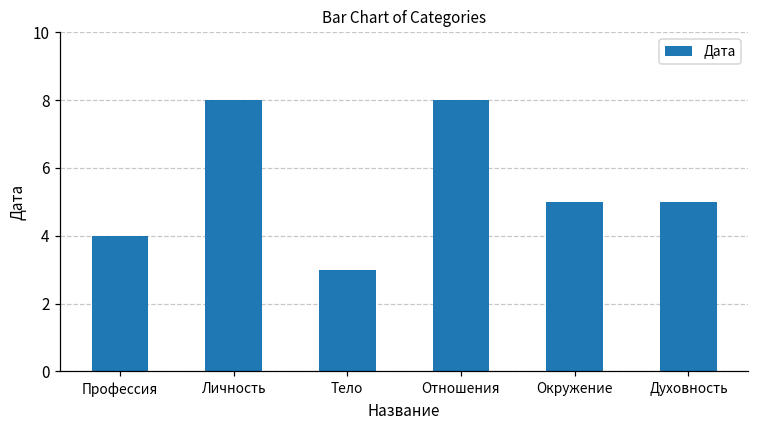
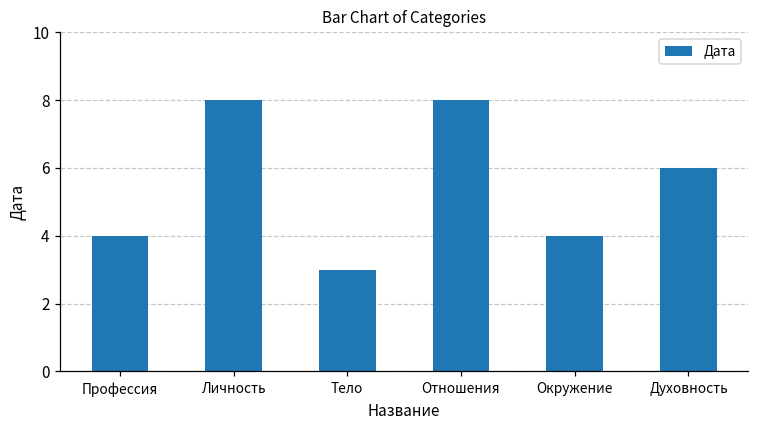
  {
    "Профессия": 4,
    "Личность": 8,
    "Тело": 3,
    "Отношения": 8,
-   "Окружение": 5,
-   "Духовность": 5
+   "Окружение": 4,
+   "Духовность": 6
  }
